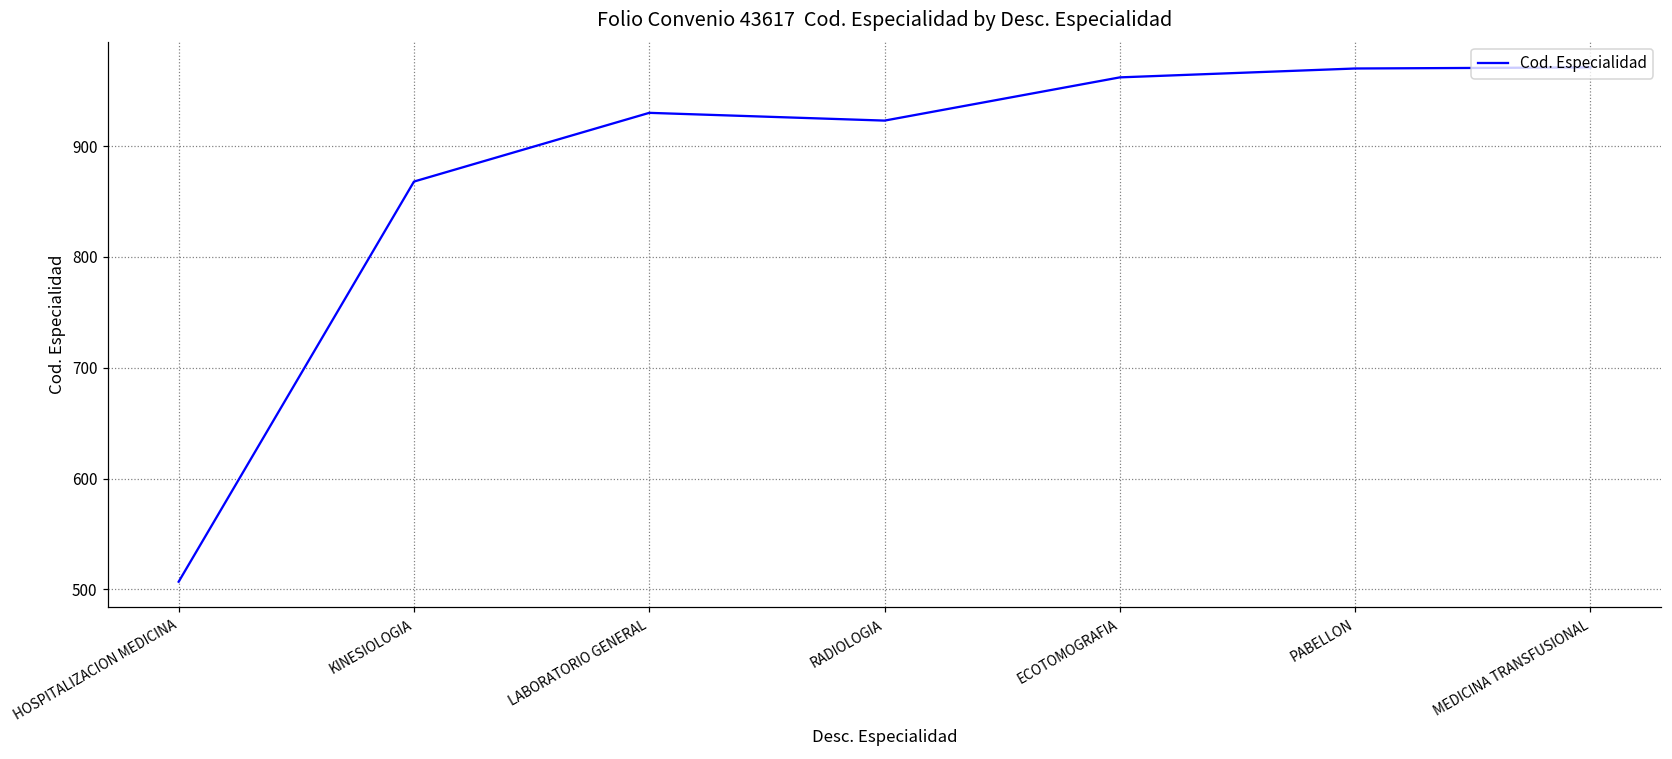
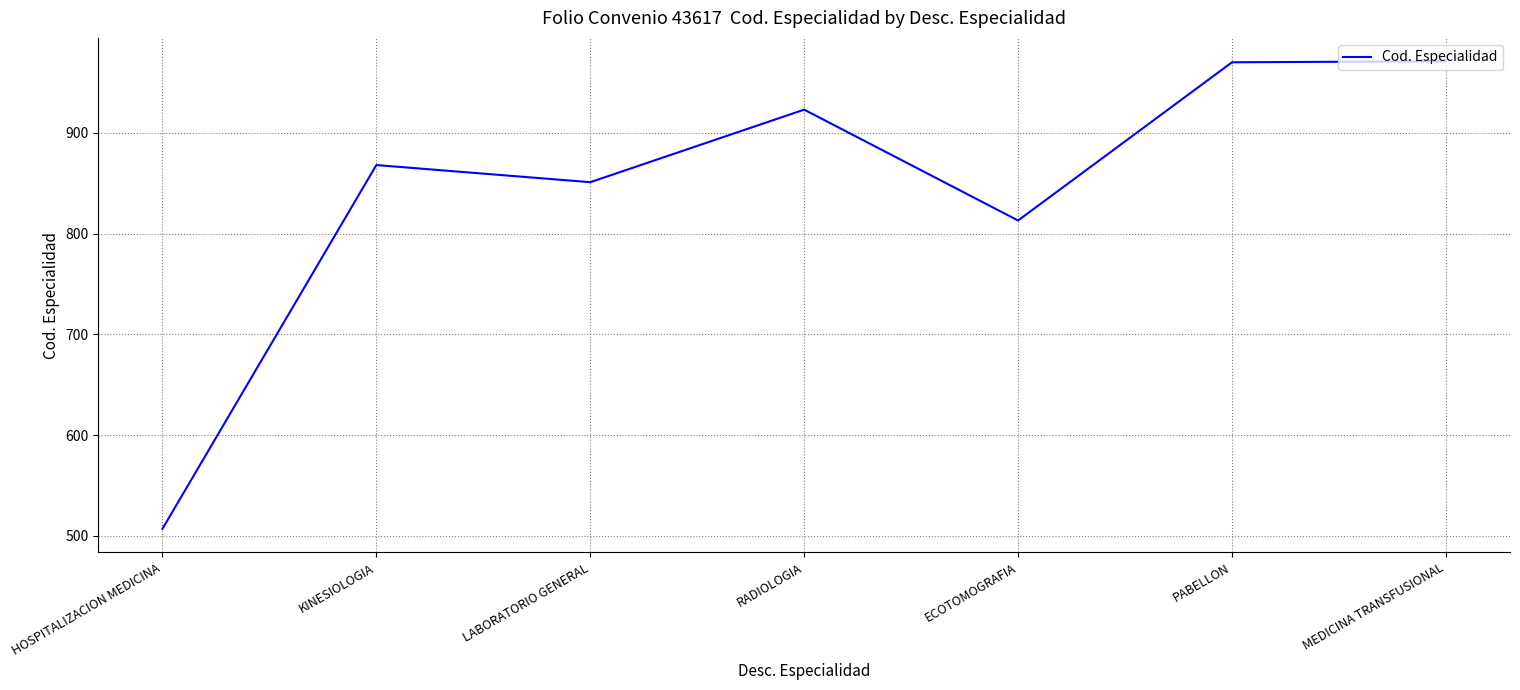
  {
    "HOSPITALIZACION MEDICINA": 507,
    "KINESIOLOGIA": 868,
-   "LABORATORIO GENERAL": 930,
+   "LABORATORIO GENERAL": 851,
    "RADIOLOGIA": 923,
-   "ECOTOMOGRAFIA": 962,
+   "ECOTOMOGRAFIA": 813,
    "PABELLON": 970
  }
